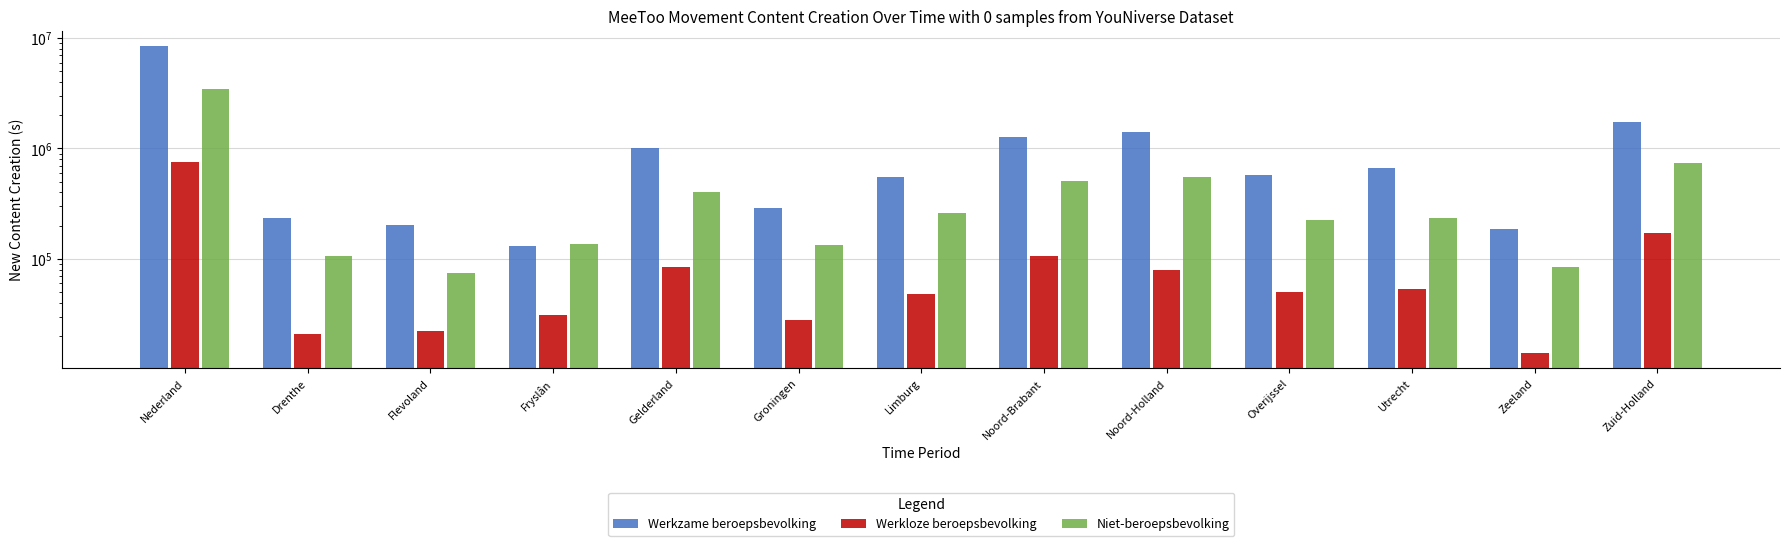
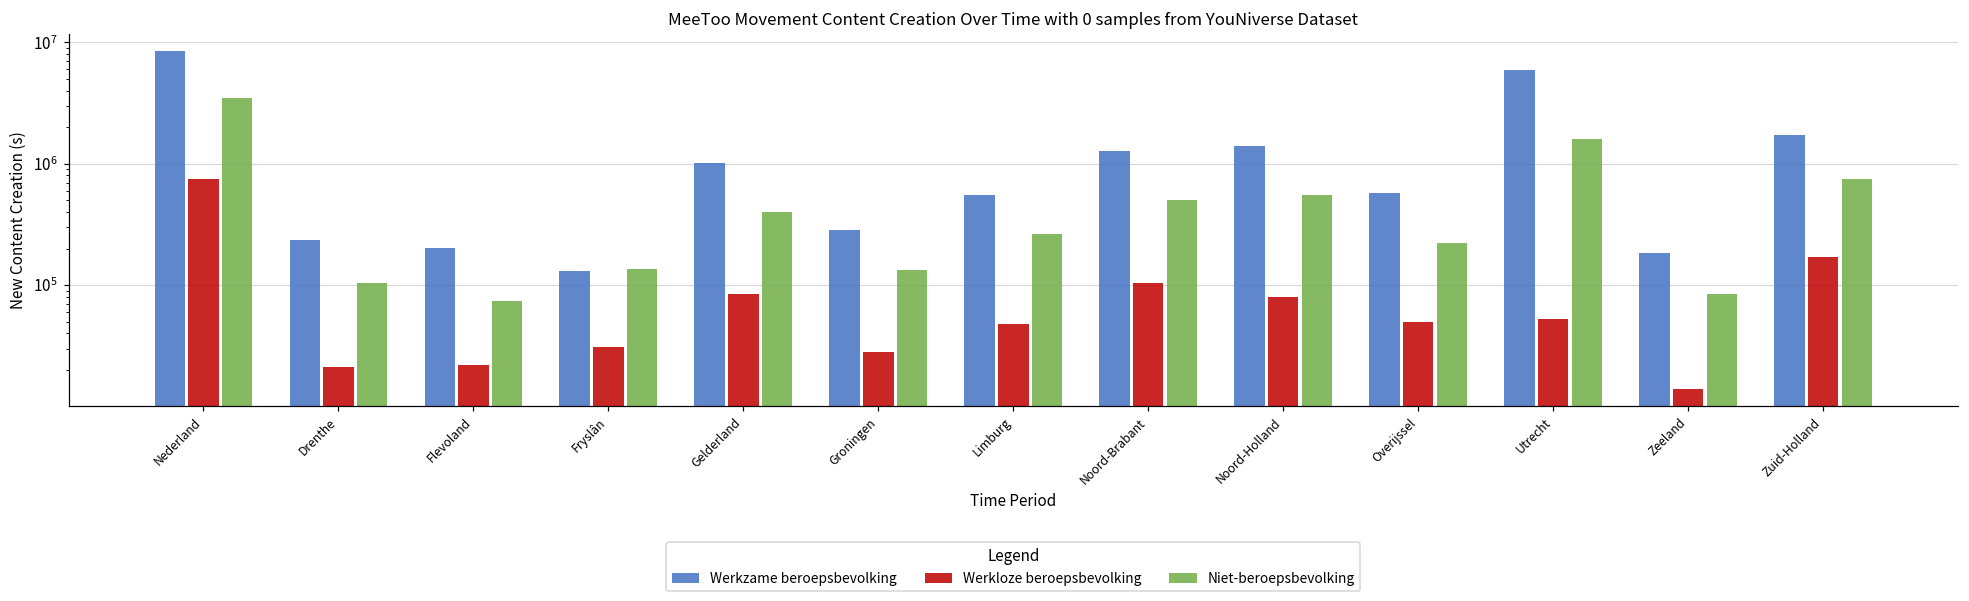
  {
    "Werkzame beroepsbevolking": {
      "Nederland": 8000000,
      "Drenthe": 240000,
      "Flevoland": 200000,
      "Fryslân": 130000,
      "Gelderland": 1000000,
      "Groningen": 290000,
      "Limburg": 500000,
      "Noord-Brabant": 1300000,
      "Noord-Holland": 1400000,
      "Overijssel": 600000,
-     "Utrecht": 700000,
+     "Utrecht": 6000000,
      "Zeeland": 190000,
      "Zuid-Holland": 1700000
    },
    "Werkloze beroepsbevolking": {
      "Nederland": 800000,
      "Drenthe": 21000,
      "Flevoland": 22000,
      "Fryslân": 31000,
      "Gelderland": 90000,
      "Groningen": 28000,
      "Limburg": 50000,
      "Noord-Brabant": 110000,
      "Noord-Holland": 80000,
      "Overijssel": 50000,
      "Utrecht": 50000,
      "Zeeland": 14000,
      "Zuid-Holland": 170000
    },
    "Niet-beroepsbevolking": {
      "Nederland": 3500000,
      "Drenthe": 110000,
      "Flevoland": 70000,
      "Fryslân": 140000,
      "Gelderland": 400000,
      "Groningen": 130000,
      "Limburg": 260000,
      "Noord-Brabant": 500000,
      "Noord-Holland": 500000,
      "Overijssel": 220000,
-     "Utrecht": 240000,
+     "Utrecht": 1600000,
      "Zeeland": 80000,
      "Zuid-Holland": 700000
    }
  }
